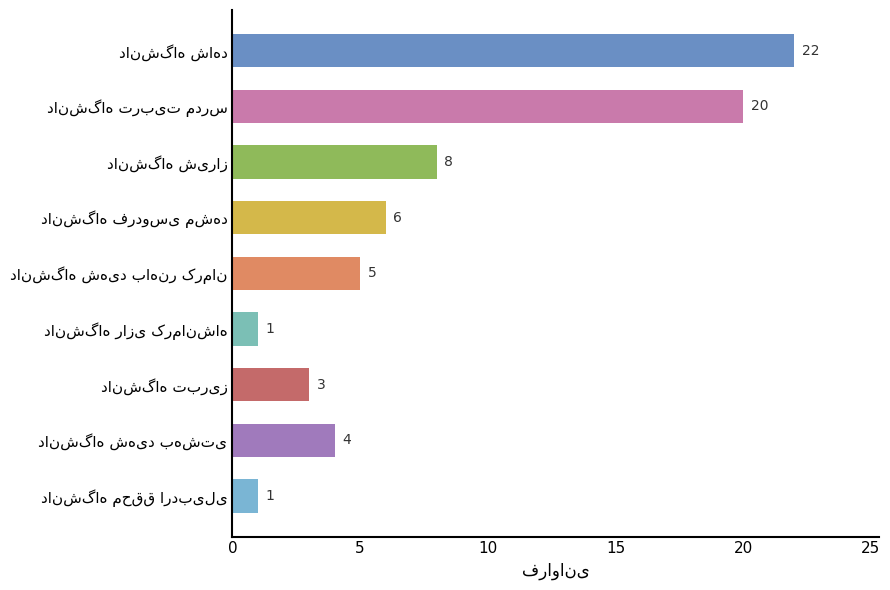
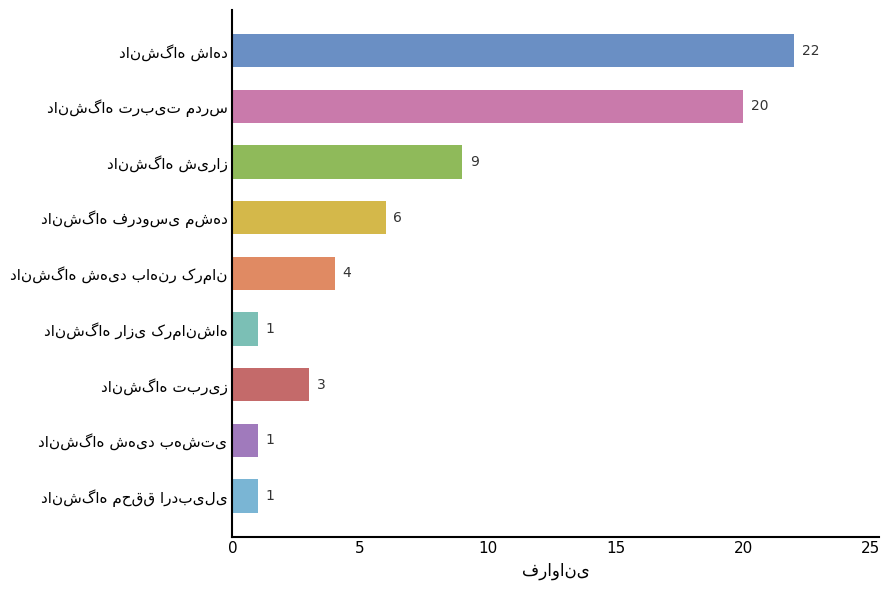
  {
    "دانشگاه شاهد": 22,
    "دانشگاه تربیت مدرس": 20,
-   "دانشگاه شیراز": 8,
+   "دانشگاه شیراز": 9,
    "دانشگاه فردوسی مشهد": 6,
-   "دانشگاه شهید باهنر کرمان": 5,
+   "دانشگاه شهید باهنر کرمان": 4,
    "دانشگاه رازی کرمانشاه": 1,
    "دانشگاه تبریز": 3,
-   "دانشگاه شهید بهشتی": 4,
+   "دانشگاه شهید بهشتی": 1,
    "دانشگاه محقق اردبیلی": 1
  }
